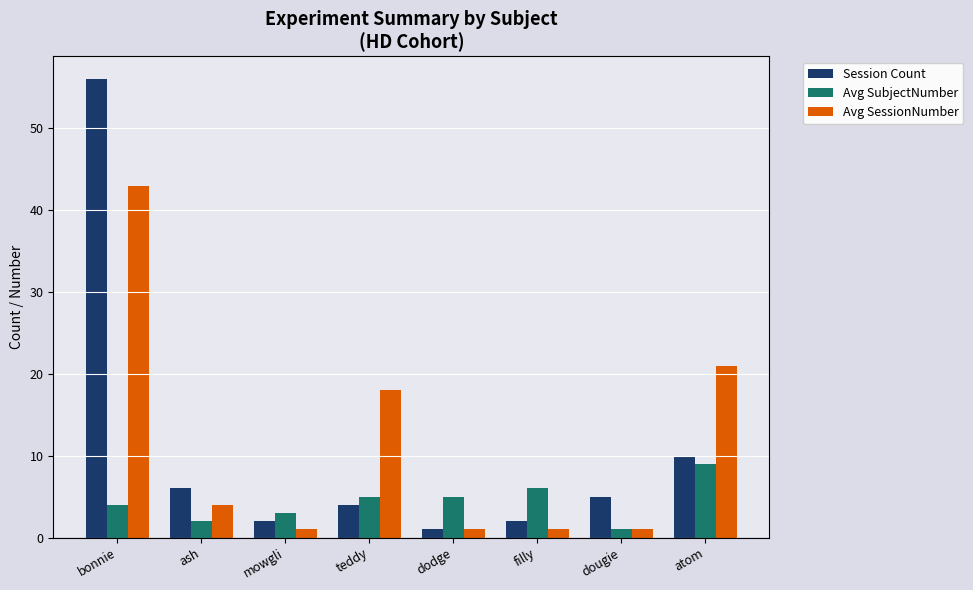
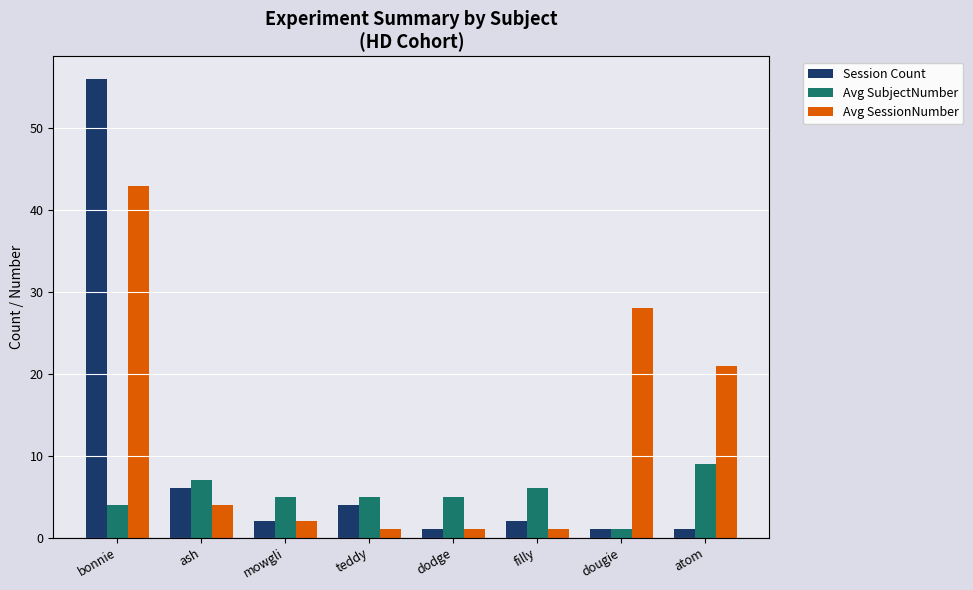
  {
    "Session Count": {
      "bonnie": 56,
      "ash": 6,
      "mowgli": 2,
      "teddy": 4,
      "dodge": 1,
      "filly": 2,
-     "dougie": 5,
-     "atom": 10
+     "dougie": 1,
+     "atom": 1
    },
    "Avg SubjectNumber": {
      "bonnie": 4,
-     "ash": 2,
-     "mowgli": 3,
+     "ash": 7,
+     "mowgli": 5,
      "teddy": 5,
      "dodge": 5,
      "filly": 6,
      "dougie": 1,
      "atom": 9
    },
    "Avg SessionNumber": {
      "bonnie": 43,
      "ash": 4,
-     "mowgli": 1,
-     "teddy": 18,
+     "mowgli": 2,
+     "teddy": 1,
      "dodge": 1,
      "filly": 1,
-     "dougie": 1,
+     "dougie": 28,
      "atom": 21
    }
  }
